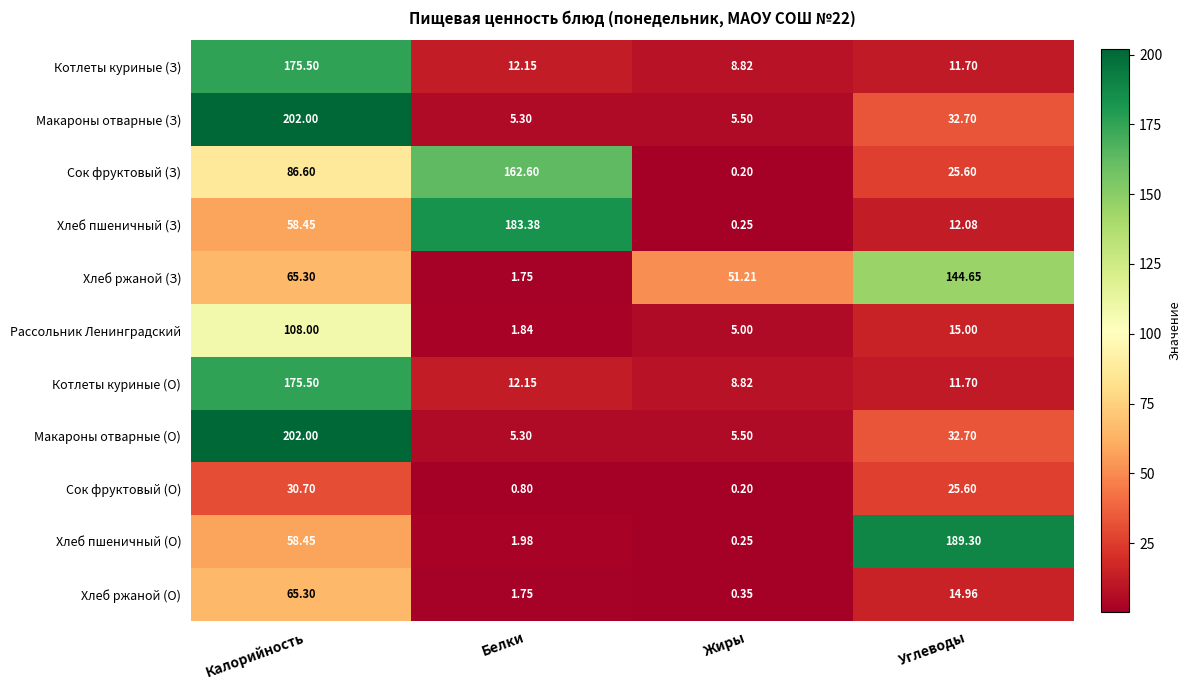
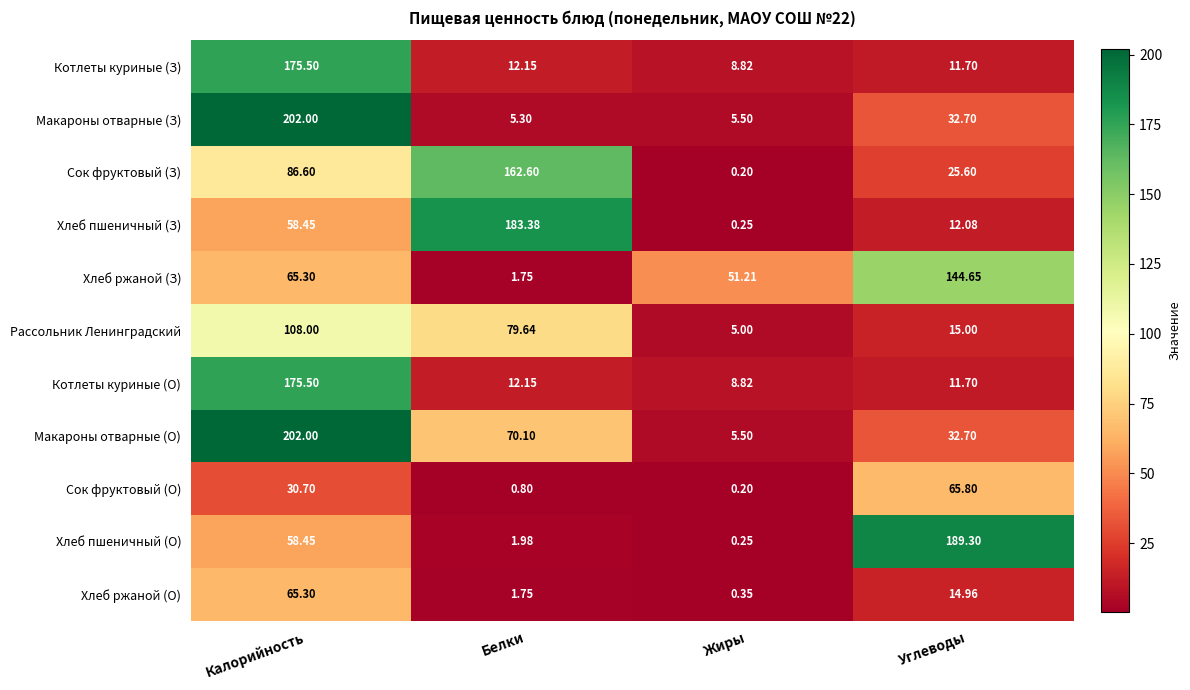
  {
    "Котлеты куриные (З)": {
      "Калорийность": 175.50,
      "Белки": 12.15,
      "Жиры": 8.82,
      "Углеводы": 11.70
    },
    "Макароны отварные (З)": {
      "Калорийность": 202.00,
      "Белки": 5.30,
      "Жиры": 5.50,
      "Углеводы": 32.70
    },
    "Сок фруктовый (З)": {
      "Калорийность": 86.60,
      "Белки": 162.60,
      "Жиры": 0.20,
      "Углеводы": 25.60
    },
    "Хлеб пшеничный (З)": {
      "Калорийность": 58.45,
      "Белки": 183.38,
      "Жиры": 0.25,
      "Углеводы": 12.08
    },
    "Хлеб ржаной (З)": {
      "Калорийность": 65.30,
      "Белки": 1.75,
      "Жиры": 51.21,
      "Углеводы": 144.65
    },
    "Рассольник Ленинградский": {
      "Калорийность": 108.00,
-     "Белки": 1.84,
+     "Белки": 79.64,
      "Жиры": 5.00,
      "Углеводы": 15.00
    },
    "Котлеты куриные (О)": {
      "Калорийность": 175.50,
      "Белки": 12.15,
      "Жиры": 8.82,
      "Углеводы": 11.70
    },
    "Макароны отварные (О)": {
      "Калорийность": 202.00,
-     "Белки": 5.30,
+     "Белки": 70.10,
      "Жиры": 5.50,
      "Углеводы": 32.70
    },
    "Сок фруктовый (О)": {
      "Калорийность": 30.70,
      "Белки": 0.80,
      "Жиры": 0.20,
-     "Углеводы": 25.60
+     "Углеводы": 65.80
    },
    "Хлеб пшеничный (О)": {
      "Калорийность": 58.45,
      "Белки": 1.98,
      "Жиры": 0.25,
      "Углеводы": 189.30
    },
    "Хлеб ржаной (О)": {
      "Калорийность": 65.30,
      "Белки": 1.75,
      "Жиры": 0.35,
      "Углеводы": 14.96
    }
  }
